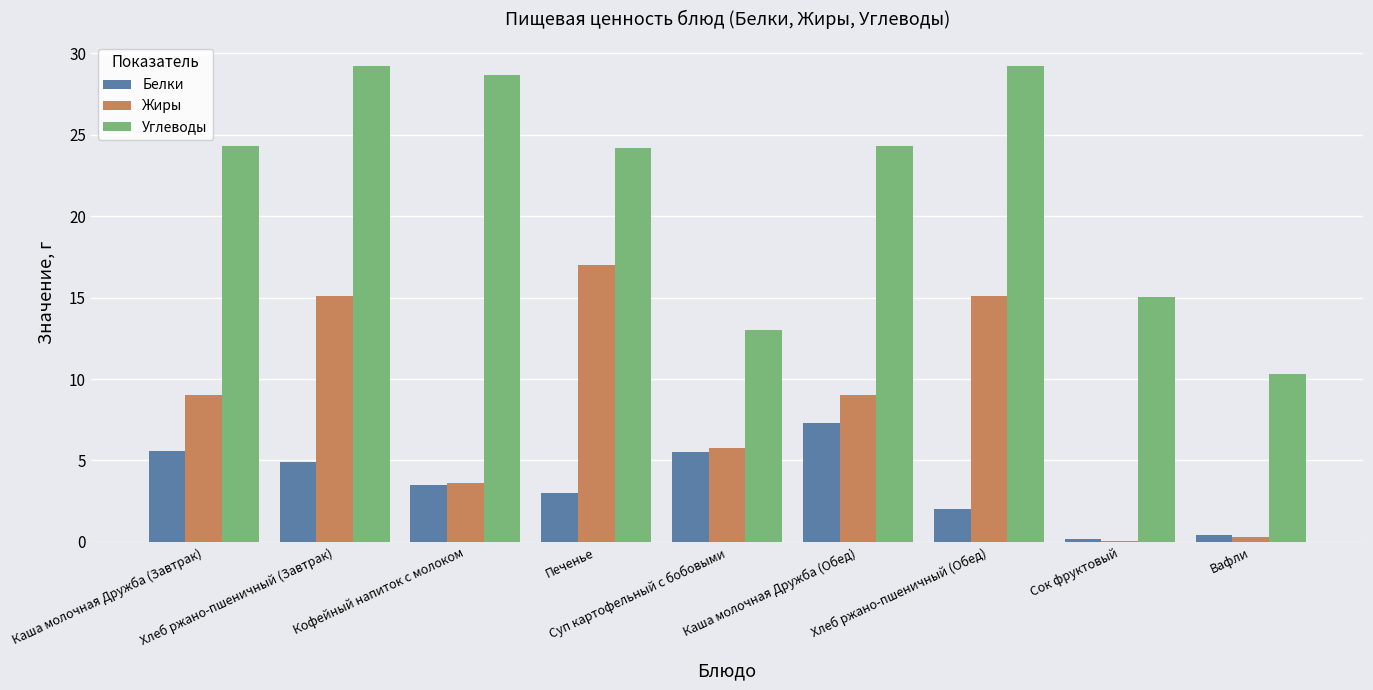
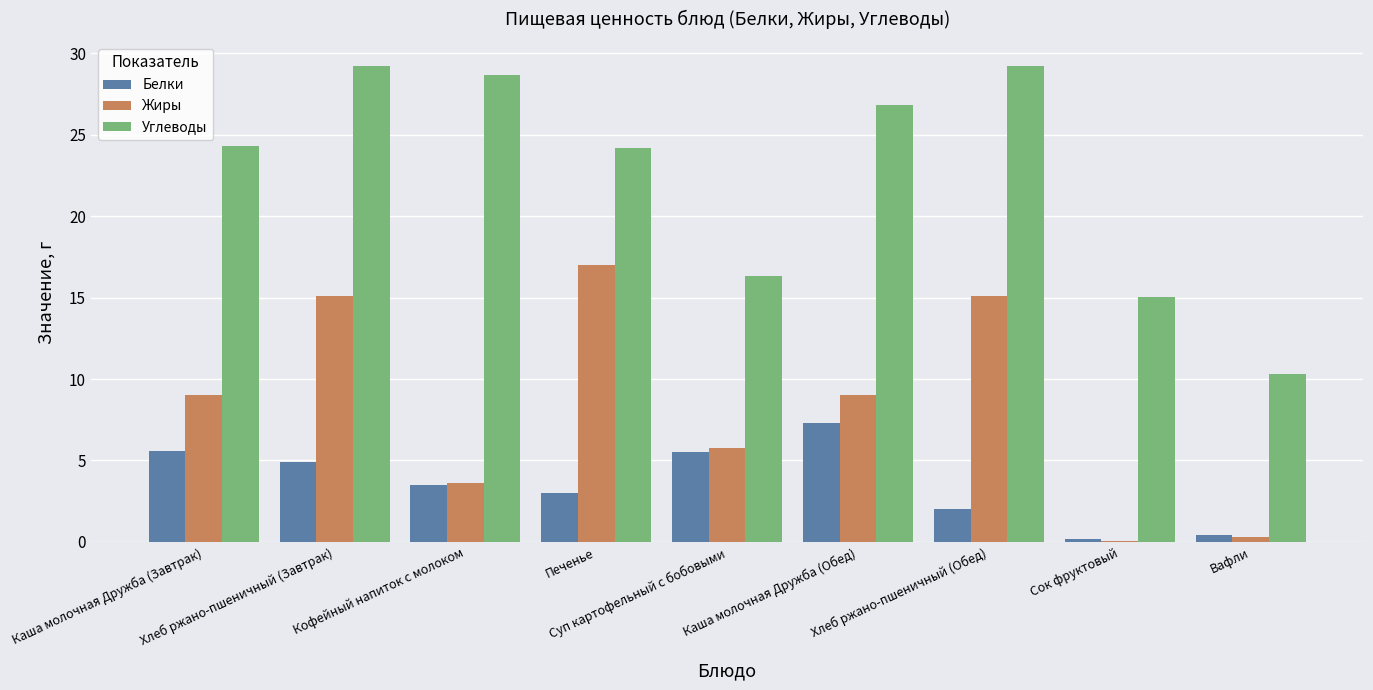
  {
    "Белки": {
      "Каша молочная Дружба (Завтрак)": 5.6,
      "Хлеб ржано-пшеничный (Завтрак)": 4.9,
      "Кофейный напиток с молоком": 3.5,
      "Печенье": 3.0,
      "Суп картофельный с бобовыми": 5.5,
      "Каша молочная Дружба (Обед)": 7.3,
      "Хлеб ржано-пшеничный (Обед)": 2.0,
      "Сок фруктовый": 0.2,
      "Вафли": 0.4
    },
    "Жиры": {
      "Каша молочная Дружба (Завтрак)": 9.0,
      "Хлеб ржано-пшеничный (Завтрак)": 15.1,
      "Кофейный напиток с молоком": 3.6,
      "Печенье": 17.0,
      "Суп картофельный с бобовыми": 5.8,
      "Каша молочная Дружба (Обед)": 9.0,
      "Хлеб ржано-пшеничный (Обед)": 15.1,
      "Вафли": 0.3
    },
    "Углеводы": {
      "Каша молочная Дружба (Завтрак)": 24.3,
      "Хлеб ржано-пшеничный (Завтрак)": 29.2,
      "Кофейный напиток с молоком": 28.7,
      "Печенье": 24.2,
-     "Суп картофельный с бобовыми": 13.0,
-     "Каша молочная Дружба (Обед)": 24.3,
+     "Суп картофельный с бобовыми": 16.3,
+     "Каша молочная Дружба (Обед)": 26.8,
      "Хлеб ржано-пшеничный (Обед)": 29.2,
      "Сок фруктовый": 15.0,
      "Вафли": 10.3
    }
  }
